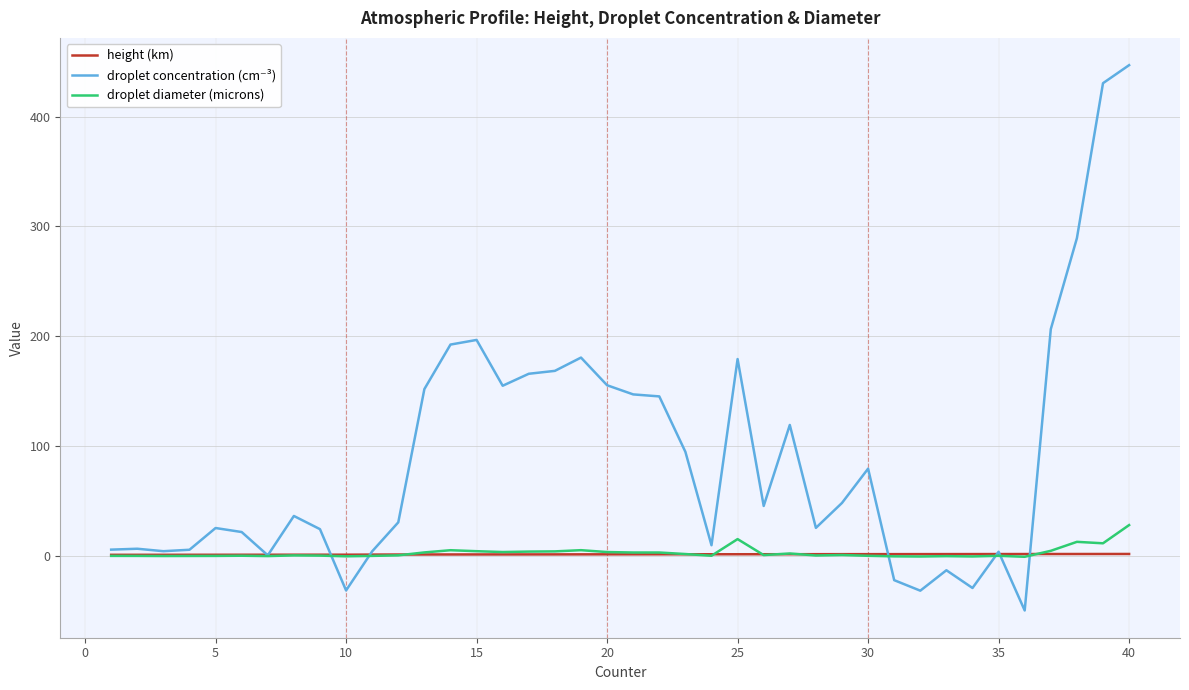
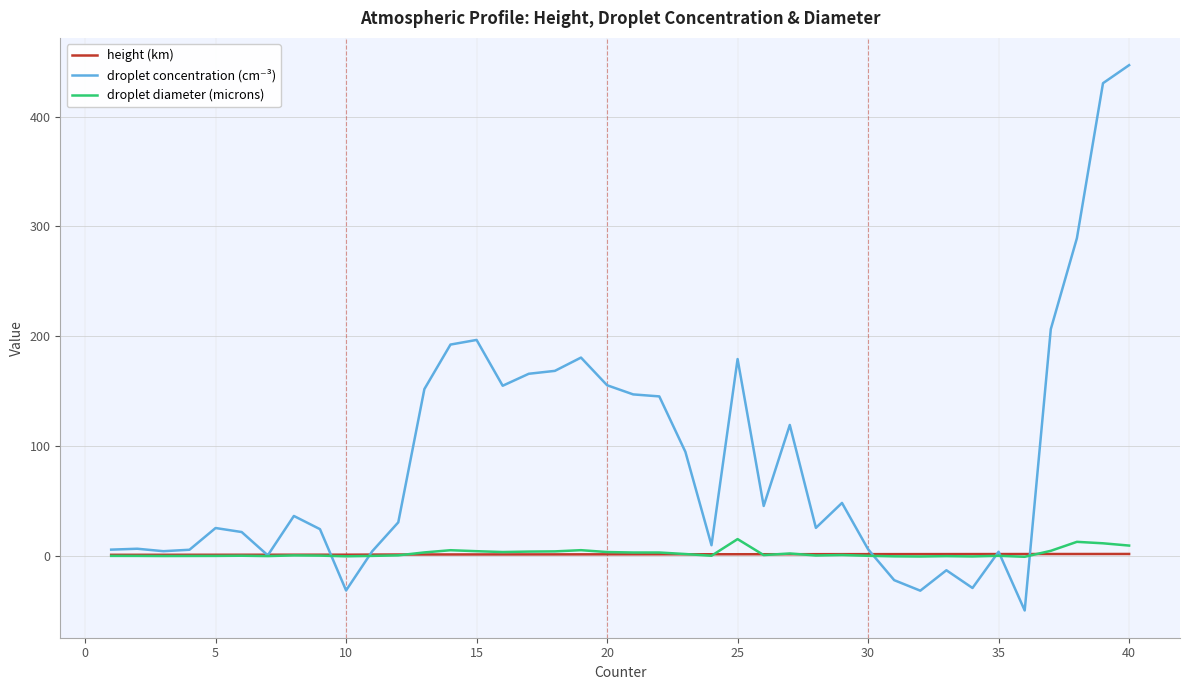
  {
    "height (km)": {
      "15": 1,
      "25": 2,
      "40": 2
    },
    "droplet concentration (cm⁻³)": {
      "5": 25,
      "10": -31,
      "15": 197,
      "20": 155,
      "25": 179,
-     "30": 79,
+     "30": 6,
      "40": 447
    },
    "droplet diameter (microns)": {
      "15": 4,
      "25": 15,
-     "40": 28
+     "40": 9
    }
  }
